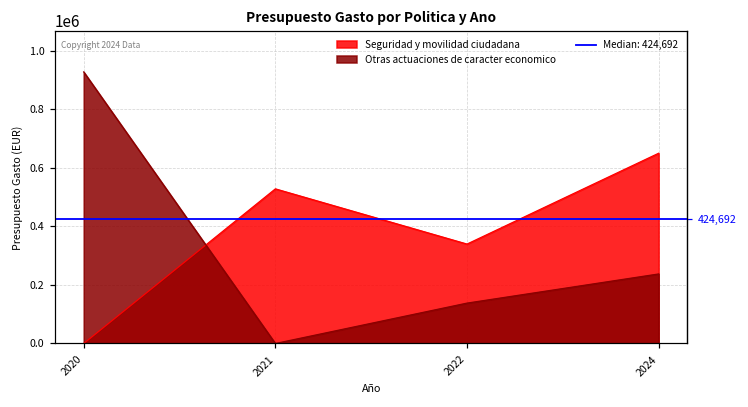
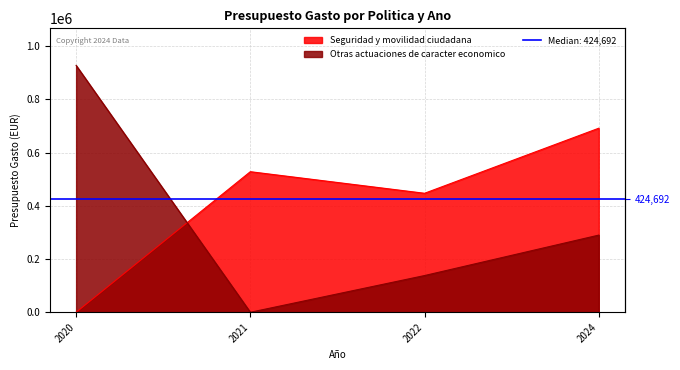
  {
    "Seguridad y movilidad ciudadana": {
      "2020": 0,
      "2021": 530000,
-     "2022": 340000,
-     "2024": 650000
+     "2022": 450000,
+     "2024": 690000
    },
    "Otras actuaciones de caracter economico": {
      "2021": 0,
      "2022": 140000,
-     "2024": 240000
+     "2024": 290000
    }
  }
